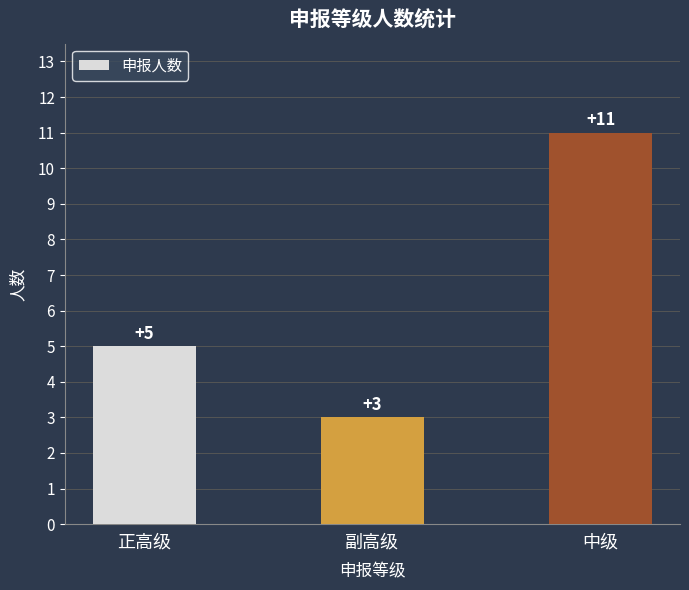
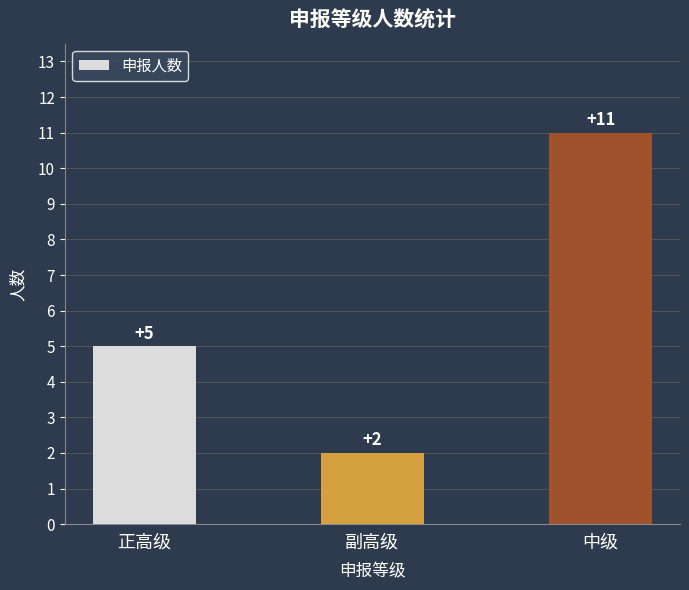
  {
    "正高级": "+5",
-   "副高级": "+3",
+   "副高级": "+2",
    "中级": "+11"
  }
